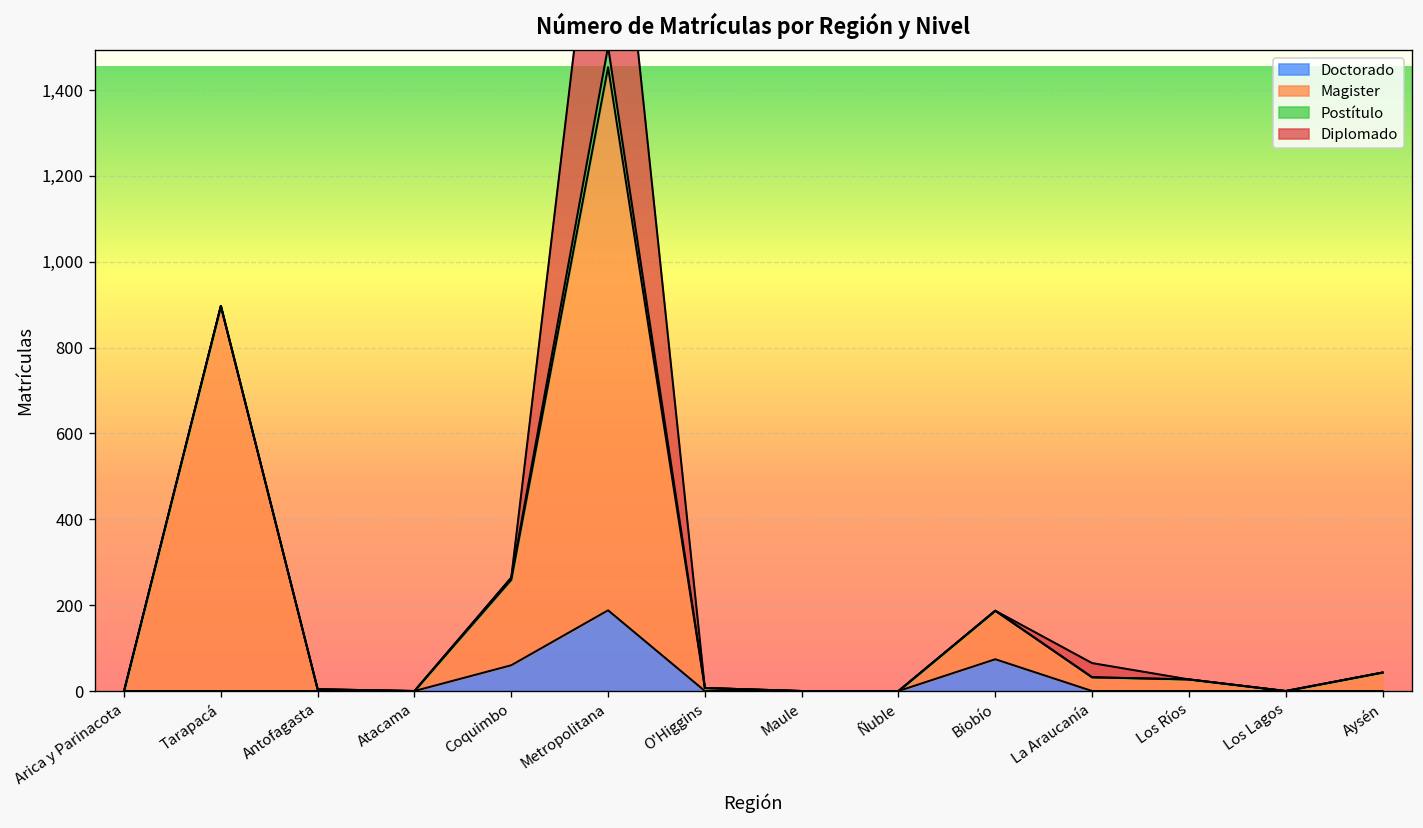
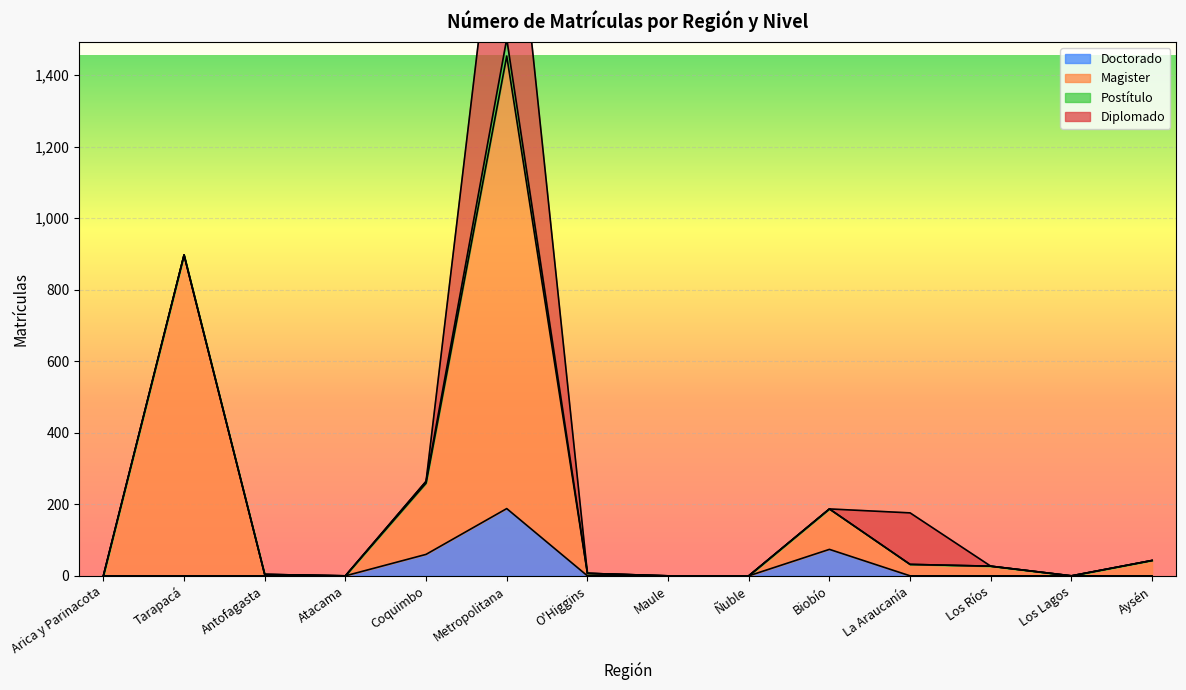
  {
    "Doctorado": {
      "Tarapacá": "0",
      "Coquimbo": "60",
      "Metropolitana": "190",
      "Biobío": "70",
      "La Araucanía": "0",
      "Los Ríos": "0",
      "Aysén": "0"
    },
    "Magister": {
      "Metropolitana": "1,270"
    },
    "Diplomado": {
-     "La Araucanía": "30"
+     "La Araucanía": "140"
    }
  }
